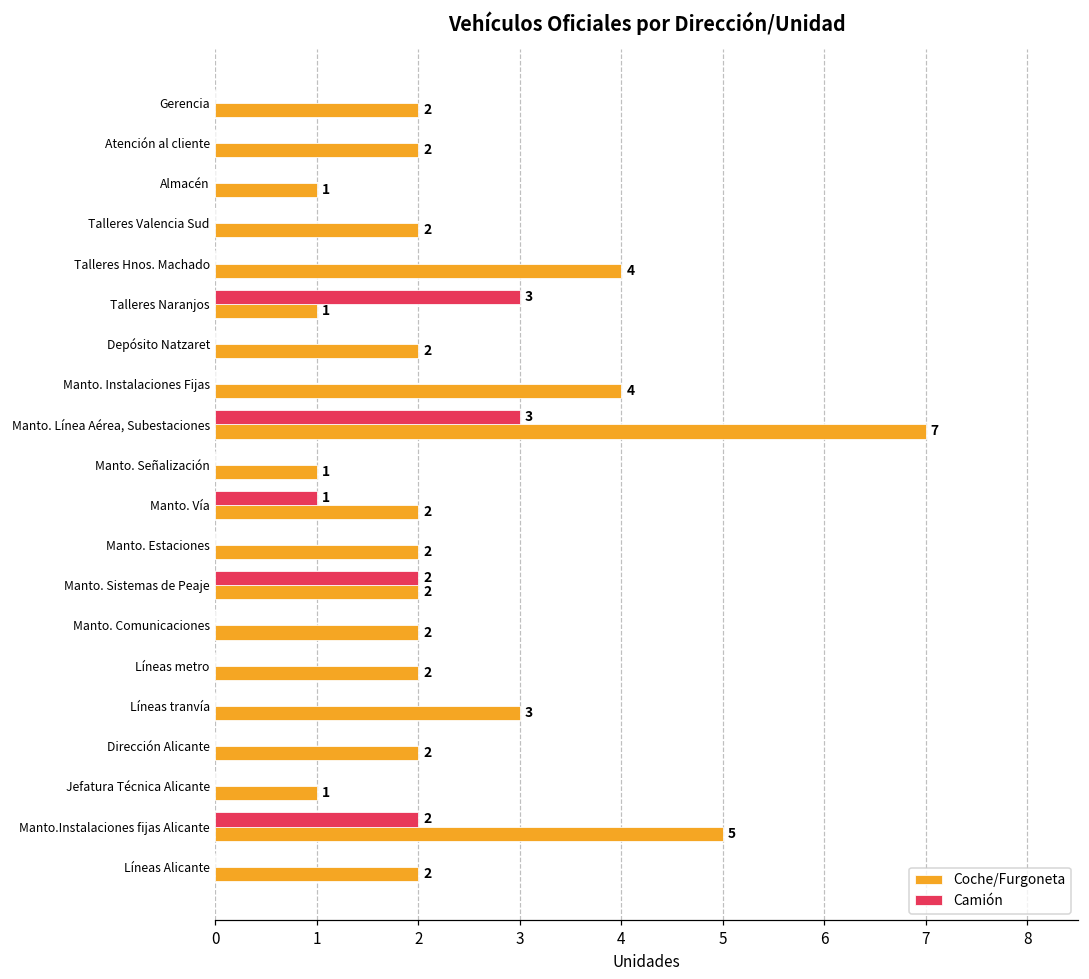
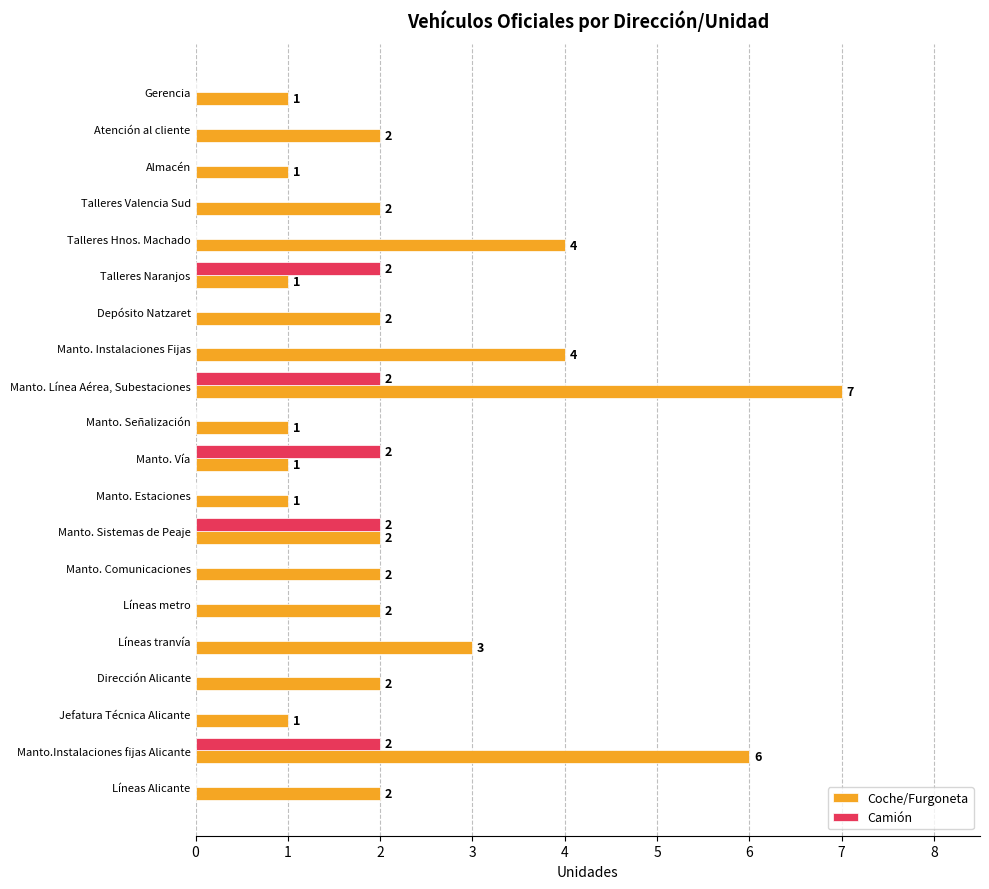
  {
    "Coche/Furgoneta": {
-     "Gerencia": 2,
+     "Gerencia": 1,
      "Atención al cliente": 2,
      "Almacén": 1,
      "Talleres Valencia Sud": 2,
      "Talleres Hnos. Machado": 4,
      "Talleres Naranjos": 1,
      "Depósito Natzaret": 2,
      "Manto. Instalaciones Fijas": 4,
      "Manto. Línea Aérea, Subestaciones": 7,
      "Manto. Señalización": 1,
-     "Manto. Vía": 2,
-     "Manto. Estaciones": 2,
+     "Manto. Vía": 1,
+     "Manto. Estaciones": 1,
      "Manto. Sistemas de Peaje": 2,
      "Manto. Comunicaciones": 2,
      "Líneas metro": 2,
      "Líneas tranvía": 3,
      "Dirección Alicante": 2,
      "Jefatura Técnica Alicante": 1,
-     "Manto.Instalaciones fijas Alicante": 5,
+     "Manto.Instalaciones fijas Alicante": 6,
      "Líneas Alicante": 2
    },
    "Camión": {
-     "Talleres Naranjos": 3,
-     "Manto. Línea Aérea, Subestaciones": 3,
-     "Manto. Vía": 1,
+     "Talleres Naranjos": 2,
+     "Manto. Línea Aérea, Subestaciones": 2,
+     "Manto. Vía": 2,
      "Manto. Sistemas de Peaje": 2,
      "Manto.Instalaciones fijas Alicante": 2
    }
  }
